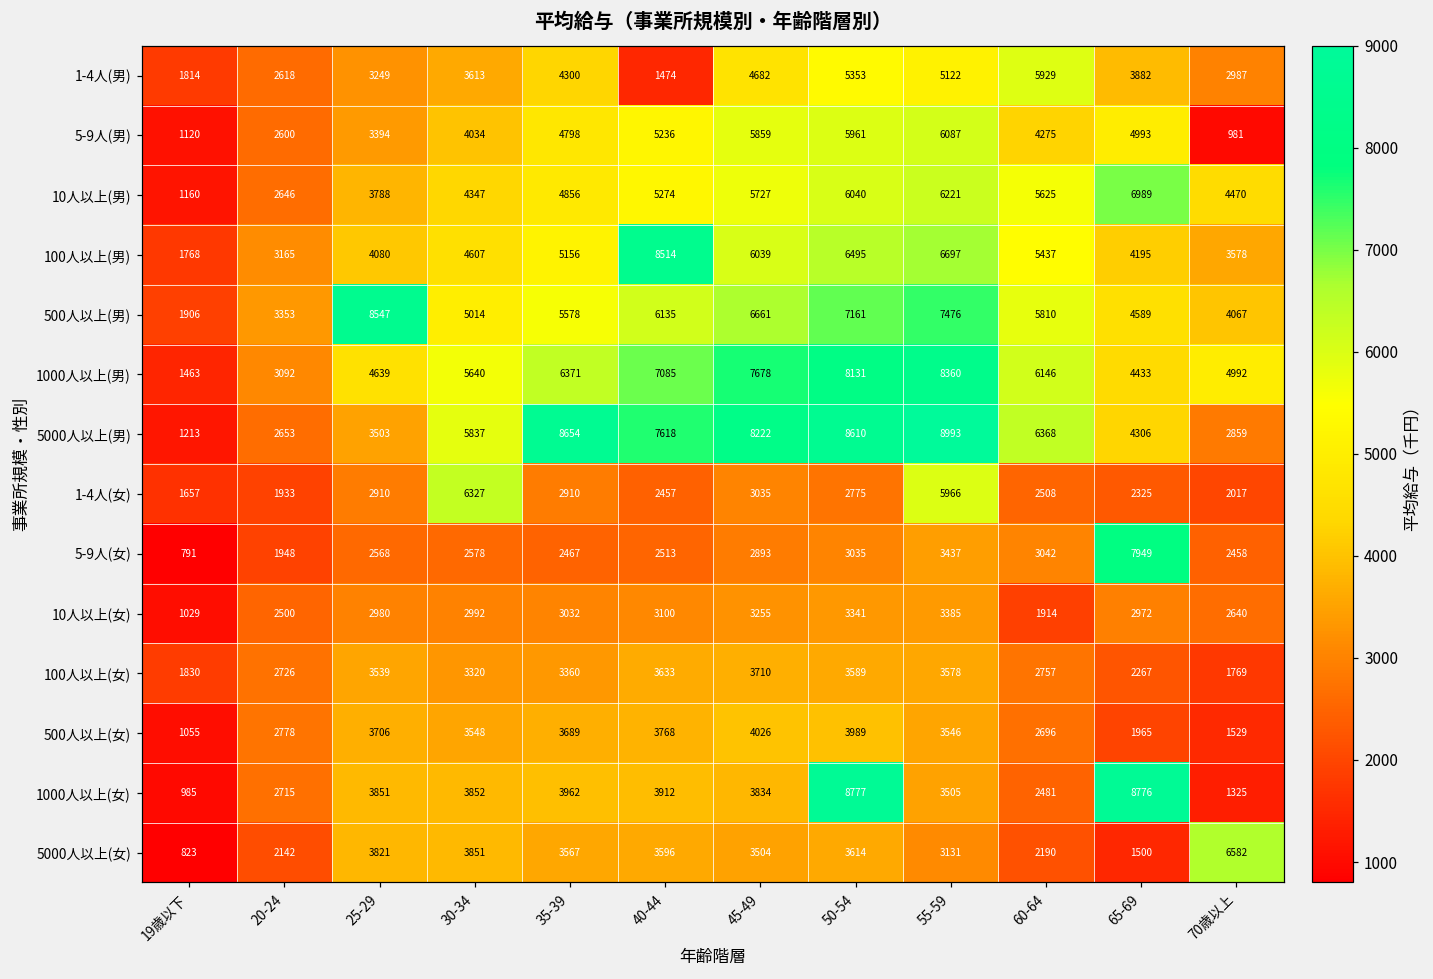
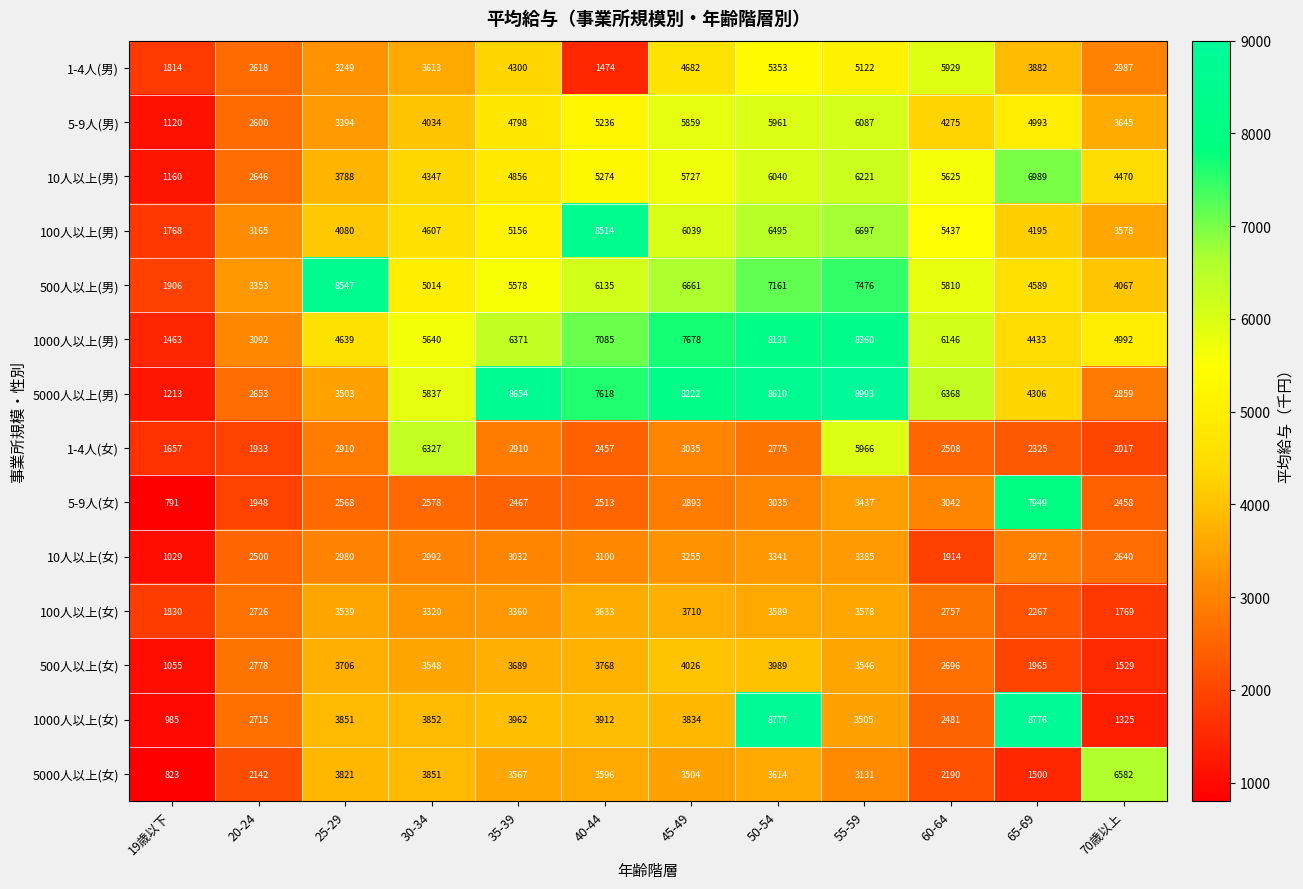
  {
    "1-4人(男)": {
      "19歳以下": 1814,
      "20-24": 2618,
      "25-29": 3249,
      "30-34": 3613,
      "35-39": 4300,
      "40-44": 1474,
      "45-49": 4682,
      "50-54": 5353,
      "55-59": 5122,
      "60-64": 5929,
      "65-69": 3882,
      "70歳以上": 2987
    },
    "5-9人(男)": {
      "19歳以下": 1120,
      "20-24": 2600,
      "25-29": 3394,
      "30-34": 4034,
      "35-39": 4798,
      "40-44": 5236,
      "45-49": 5859,
      "50-54": 5961,
      "55-59": 6087,
      "60-64": 4275,
      "65-69": 4993,
-     "70歳以上": 981
+     "70歳以上": 3645
    },
    "10人以上(男)": {
      "19歳以下": 1160,
      "20-24": 2646,
      "25-29": 3788,
      "30-34": 4347,
      "35-39": 4856,
      "40-44": 5274,
      "45-49": 5727,
      "50-54": 6040,
      "55-59": 6221,
      "60-64": 5625,
      "65-69": 6989,
      "70歳以上": 4470
    },
    "100人以上(男)": {
      "19歳以下": 1768,
      "20-24": 3165,
      "25-29": 4080,
      "30-34": 4607,
      "35-39": 5156,
      "40-44": 8514,
      "45-49": 6039,
      "50-54": 6495,
      "55-59": 6697,
      "60-64": 5437,
      "65-69": 4195,
      "70歳以上": 3578
    },
    "500人以上(男)": {
      "19歳以下": 1906,
      "20-24": 3353,
      "25-29": 8547,
      "30-34": 5014,
      "35-39": 5578,
      "40-44": 6135,
      "45-49": 6661,
      "50-54": 7161,
      "55-59": 7476,
      "60-64": 5810,
      "65-69": 4589,
      "70歳以上": 4067
    },
    "1000人以上(男)": {
      "19歳以下": 1463,
      "20-24": 3092,
      "25-29": 4639,
      "30-34": 5640,
      "35-39": 6371,
      "40-44": 7085,
      "45-49": 7678,
      "50-54": 8131,
      "55-59": 8360,
      "60-64": 6146,
      "65-69": 4433,
      "70歳以上": 4992
    },
    "5000人以上(男)": {
      "19歳以下": 1213,
      "20-24": 2653,
      "25-29": 3503,
      "30-34": 5837,
      "35-39": 8654,
      "40-44": 7618,
      "45-49": 8222,
      "50-54": 8610,
      "55-59": 8993,
      "60-64": 6368,
      "65-69": 4306,
      "70歳以上": 2859
    },
    "1-4人(女)": {
      "19歳以下": 1657,
      "20-24": 1933,
      "25-29": 2910,
      "30-34": 6327,
      "35-39": 2910,
      "40-44": 2457,
      "45-49": 3035,
      "50-54": 2775,
      "55-59": 5966,
      "60-64": 2508,
      "65-69": 2325,
      "70歳以上": 2017
    },
    "5-9人(女)": {
      "19歳以下": 791,
      "20-24": 1948,
      "25-29": 2568,
      "30-34": 2578,
      "35-39": 2467,
      "40-44": 2513,
      "45-49": 2893,
      "50-54": 3035,
      "55-59": 3437,
      "60-64": 3042,
      "65-69": 7949,
      "70歳以上": 2458
    },
    "10人以上(女)": {
      "19歳以下": 1029,
      "20-24": 2500,
      "25-29": 2980,
      "30-34": 2992,
      "35-39": 3032,
      "40-44": 3100,
      "45-49": 3255,
      "50-54": 3341,
      "55-59": 3385,
      "60-64": 1914,
      "65-69": 2972,
      "70歳以上": 2640
    },
    "100人以上(女)": {
      "19歳以下": 1830,
      "20-24": 2726,
      "25-29": 3539,
      "30-34": 3320,
      "35-39": 3360,
      "40-44": 3633,
      "45-49": 3710,
      "50-54": 3589,
      "55-59": 3578,
      "60-64": 2757,
      "65-69": 2267,
      "70歳以上": 1769
    },
    "500人以上(女)": {
      "19歳以下": 1055,
      "20-24": 2778,
      "25-29": 3706,
      "30-34": 3548,
      "35-39": 3689,
      "40-44": 3768,
      "45-49": 4026,
      "50-54": 3989,
      "55-59": 3546,
      "60-64": 2696,
      "65-69": 1965,
      "70歳以上": 1529
    },
    "1000人以上(女)": {
      "19歳以下": 985,
      "20-24": 2715,
      "25-29": 3851,
      "30-34": 3852,
      "35-39": 3962,
      "40-44": 3912,
      "45-49": 3834,
      "50-54": 8777,
      "55-59": 3505,
      "60-64": 2481,
      "65-69": 8776,
      "70歳以上": 1325
    },
    "5000人以上(女)": {
      "19歳以下": 823,
      "20-24": 2142,
      "25-29": 3821,
      "30-34": 3851,
      "35-39": 3567,
      "40-44": 3596,
      "45-49": 3504,
      "50-54": 3614,
      "55-59": 3131,
      "60-64": 2190,
      "65-69": 1500,
      "70歳以上": 6582
    }
  }
